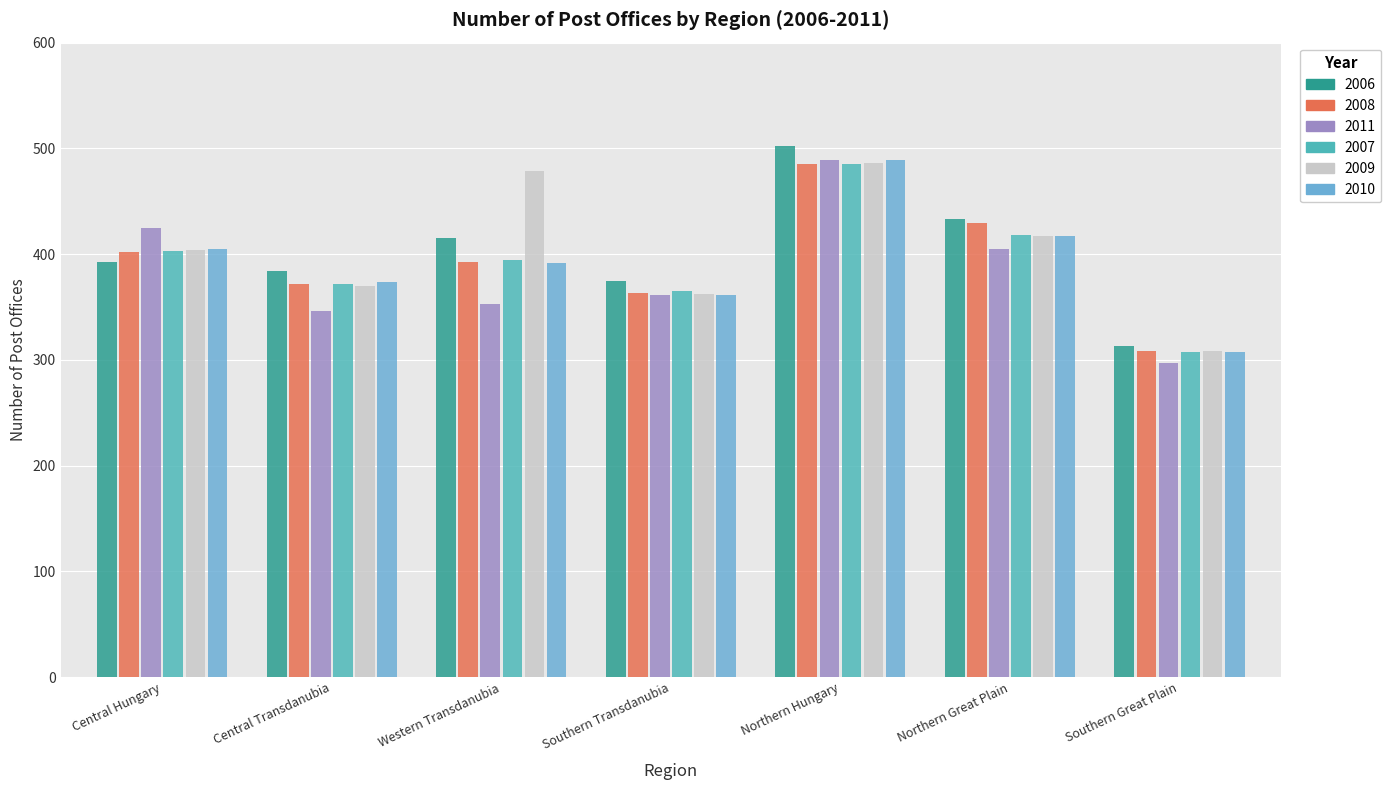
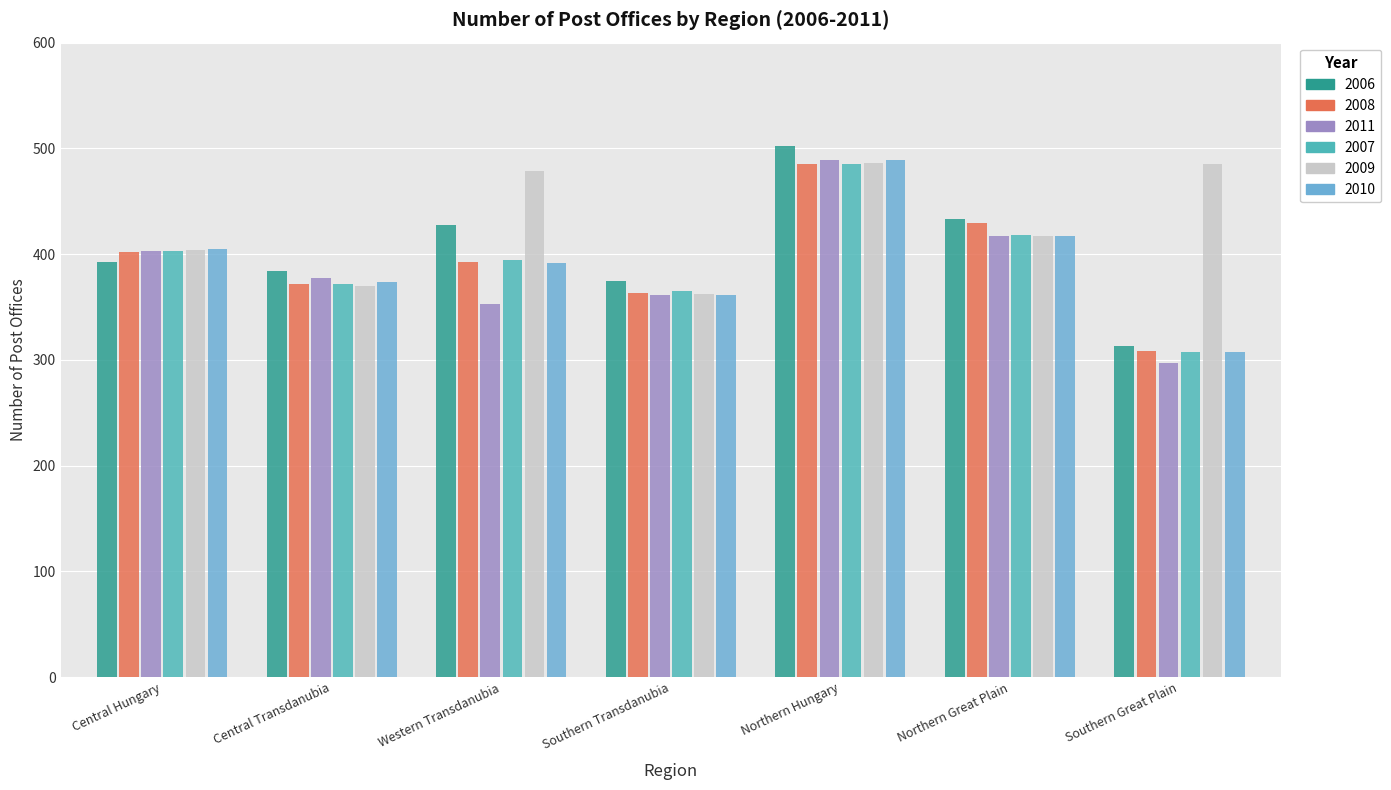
  {
    "2006": {
      "Central Hungary": 393,
      "Central Transdanubia": 384,
-     "Western Transdanubia": 415,
+     "Western Transdanubia": 428,
      "Southern Transdanubia": 375,
      "Northern Hungary": 502,
      "Northern Great Plain": 433,
      "Southern Great Plain": 313
    },
    "2008": {
      "Central Hungary": 402,
      "Central Transdanubia": 372,
      "Western Transdanubia": 393,
      "Southern Transdanubia": 363,
      "Northern Hungary": 485,
      "Northern Great Plain": 429,
      "Southern Great Plain": 308
    },
    "2011": {
-     "Central Hungary": 425,
-     "Central Transdanubia": 346,
+     "Central Hungary": 403,
+     "Central Transdanubia": 377,
      "Western Transdanubia": 353,
      "Southern Transdanubia": 361,
      "Northern Hungary": 489,
-     "Northern Great Plain": 405,
+     "Northern Great Plain": 417,
      "Southern Great Plain": 297
    },
    "2009": {
      "Central Hungary": 404,
      "Central Transdanubia": 370,
      "Western Transdanubia": 479,
      "Southern Transdanubia": 362,
      "Northern Hungary": 486,
      "Northern Great Plain": 417,
-     "Southern Great Plain": 308
+     "Southern Great Plain": 485
    }
  }
